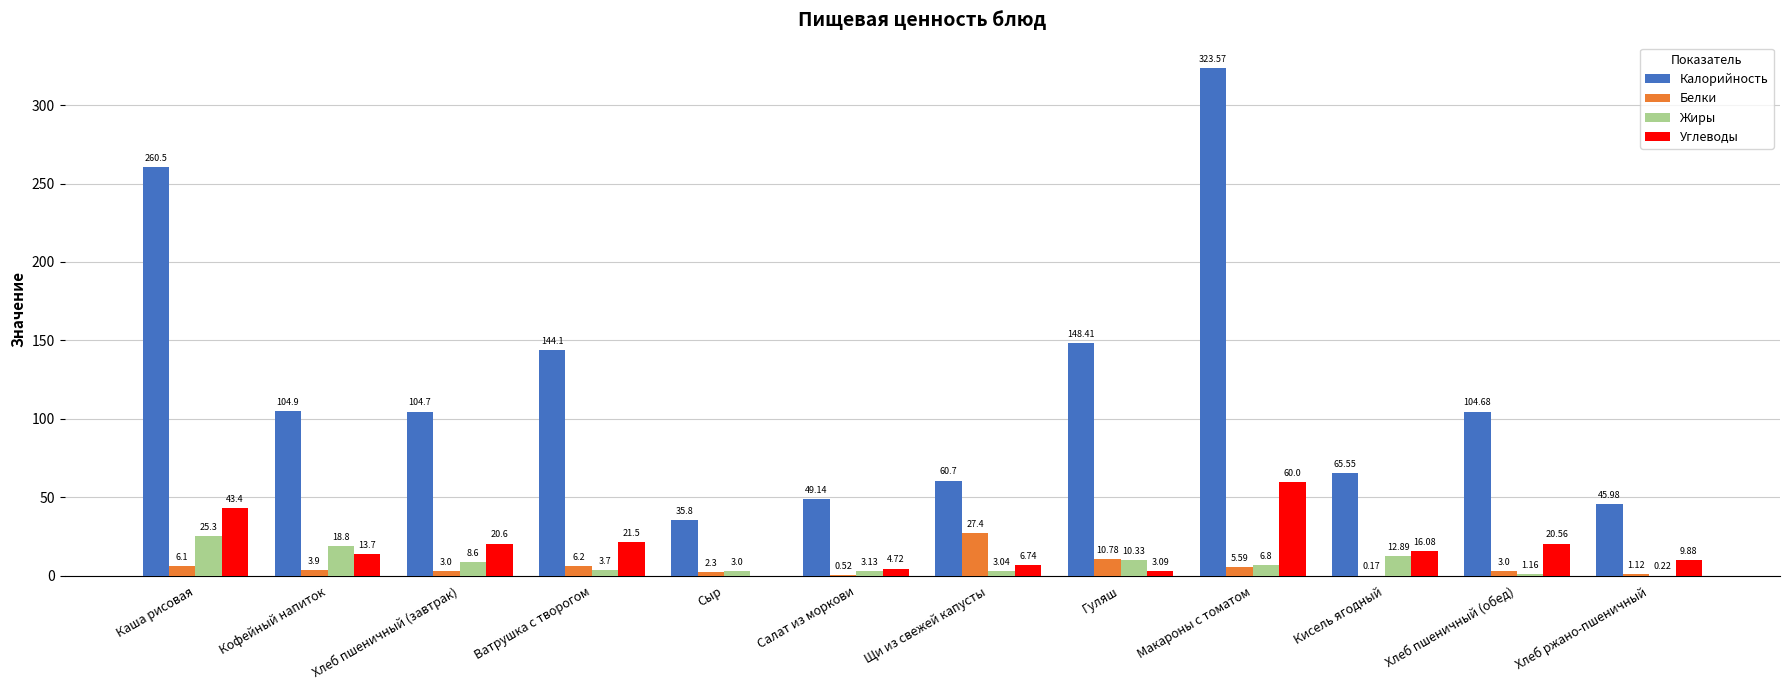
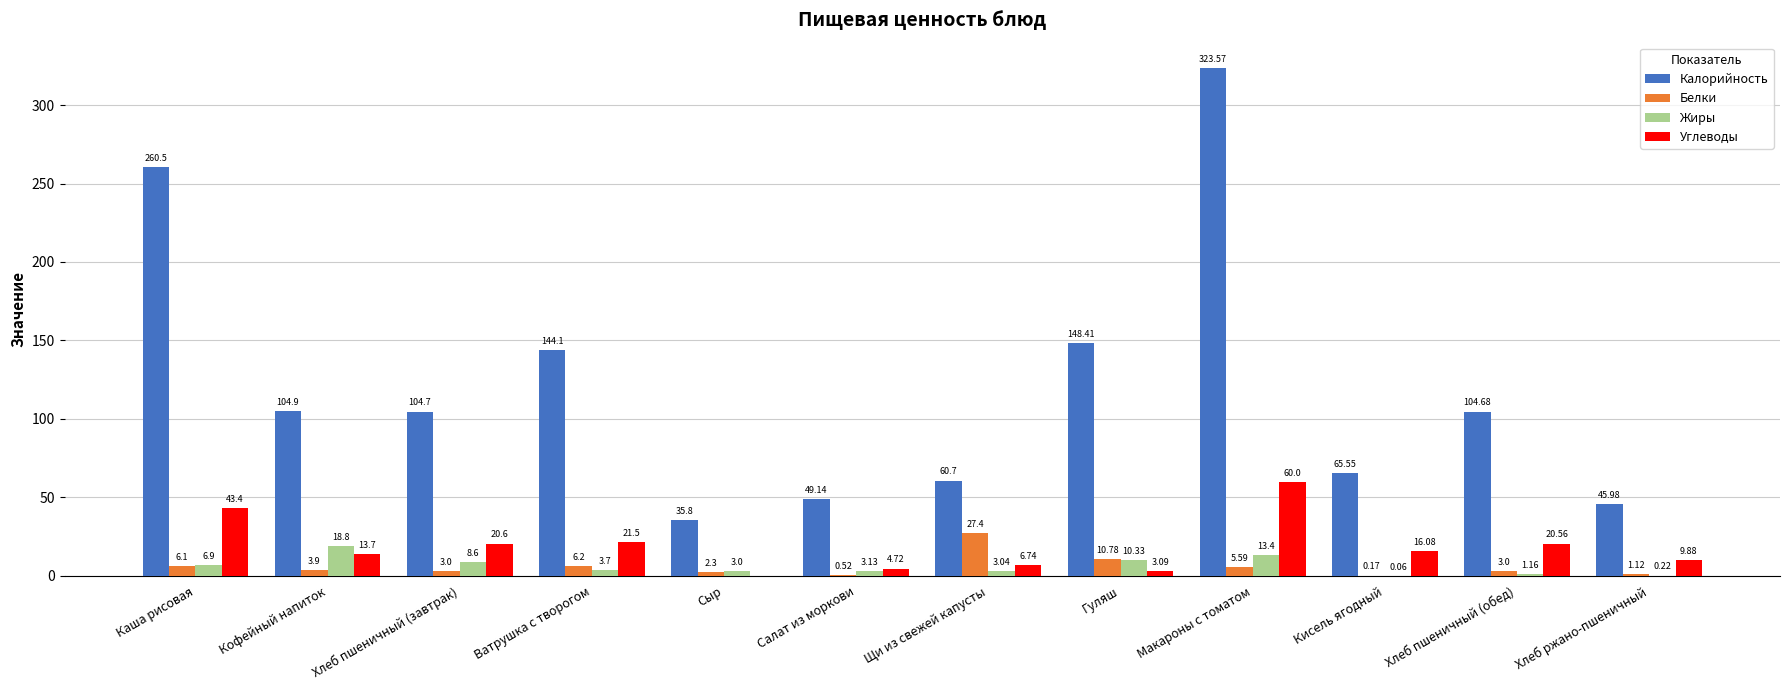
  {
    "Калорийность": {
      "Каша рисовая": 260.5,
      "Кофейный напиток": 104.9,
      "Хлеб пшеничный (завтрак)": 104.7,
      "Ватрушка с творогом": 144.1,
      "Сыр": 35.8,
      "Салат из моркови": 49.14,
      "Щи из свежей капусты": 60.7,
      "Гуляш": 148.41,
      "Макароны с томатом": 323.57,
      "Кисель ягодный": 65.55,
      "Хлеб пшеничный (обед)": 104.68,
      "Хлеб ржано-пшеничный": 45.98
    },
    "Белки": {
      "Каша рисовая": 6.1,
      "Кофейный напиток": 3.9,
      "Хлеб пшеничный (завтрак)": 3.0,
      "Ватрушка с творогом": 6.2,
      "Сыр": 2.3,
      "Салат из моркови": 0.52,
      "Щи из свежей капусты": 27.4,
      "Гуляш": 10.78,
      "Макароны с томатом": 5.59,
      "Кисель ягодный": 0.17,
      "Хлеб пшеничный (обед)": 3.0,
      "Хлеб ржано-пшеничный": 1.12
    },
    "Жиры": {
-     "Каша рисовая": 25.3,
+     "Каша рисовая": 6.9,
      "Кофейный напиток": 18.8,
      "Хлеб пшеничный (завтрак)": 8.6,
      "Ватрушка с творогом": 3.7,
      "Сыр": 3.0,
      "Салат из моркови": 3.13,
      "Щи из свежей капусты": 3.04,
      "Гуляш": 10.33,
-     "Макароны с томатом": 6.8,
-     "Кисель ягодный": 12.89,
+     "Макароны с томатом": 13.4,
+     "Кисель ягодный": 0.06,
      "Хлеб пшеничный (обед)": 1.16,
      "Хлеб ржано-пшеничный": 0.22
    },
    "Углеводы": {
      "Каша рисовая": 43.4,
      "Кофейный напиток": 13.7,
      "Хлеб пшеничный (завтрак)": 20.6,
      "Ватрушка с творогом": 21.5,
      "Салат из моркови": 4.72,
      "Щи из свежей капусты": 6.74,
      "Гуляш": 3.09,
      "Макароны с томатом": 60.0,
      "Кисель ягодный": 16.08,
      "Хлеб пшеничный (обед)": 20.56,
      "Хлеб ржано-пшеничный": 9.88
    }
  }
